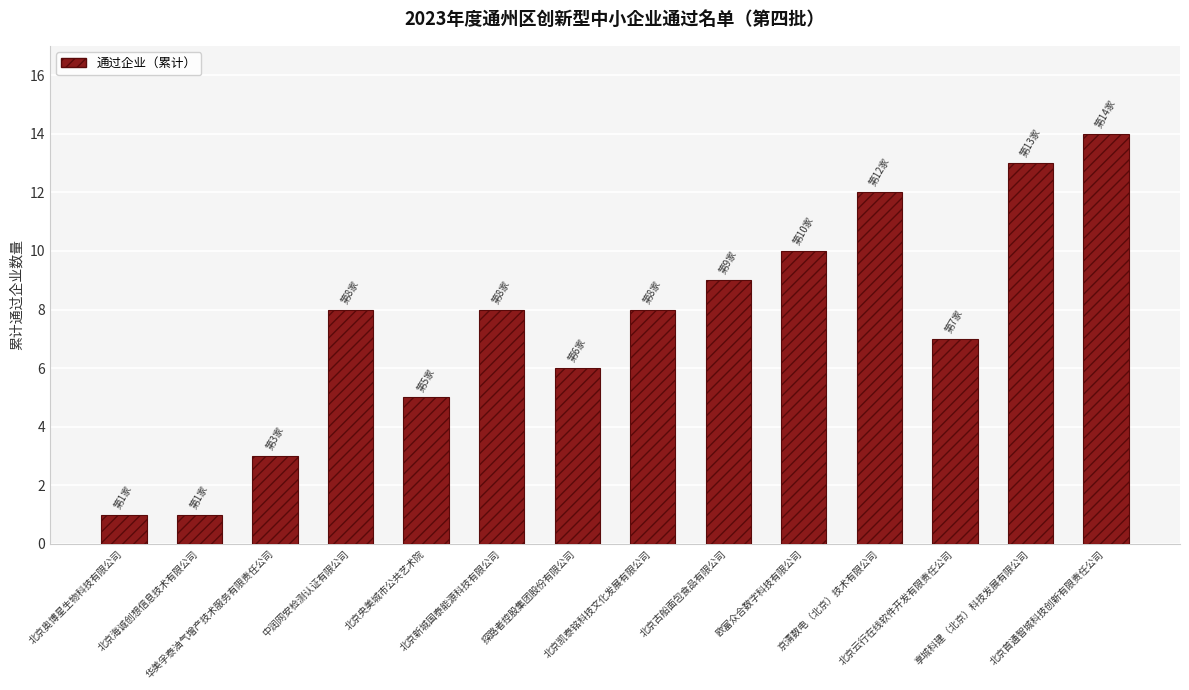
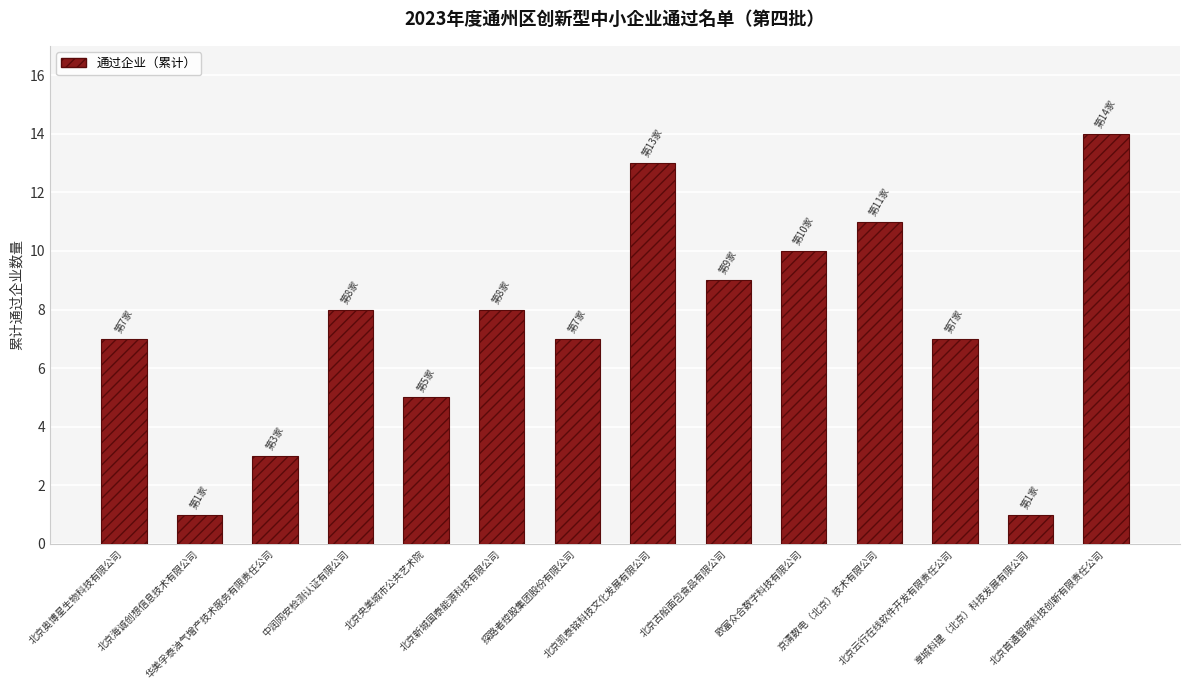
  {
-   "北京奥博星生物科技有限公司": "1家",
-   "探路者控股集团股份有限公司": "6家",
-   "北京凯泰铭科技文化发展有限公司": "8家",
-   "京清数电（北京）技术有限公司": "12家",
-   "享城科建（北京）科技发展有限公司": "13家"
+   "北京奥博星生物科技有限公司": "7家",
+   "探路者控股集团股份有限公司": "7家",
+   "北京凯泰铭科技文化发展有限公司": "13家",
+   "京清数电（北京）技术有限公司": "11家",
+   "享城科建（北京）科技发展有限公司": "1家"
  }
